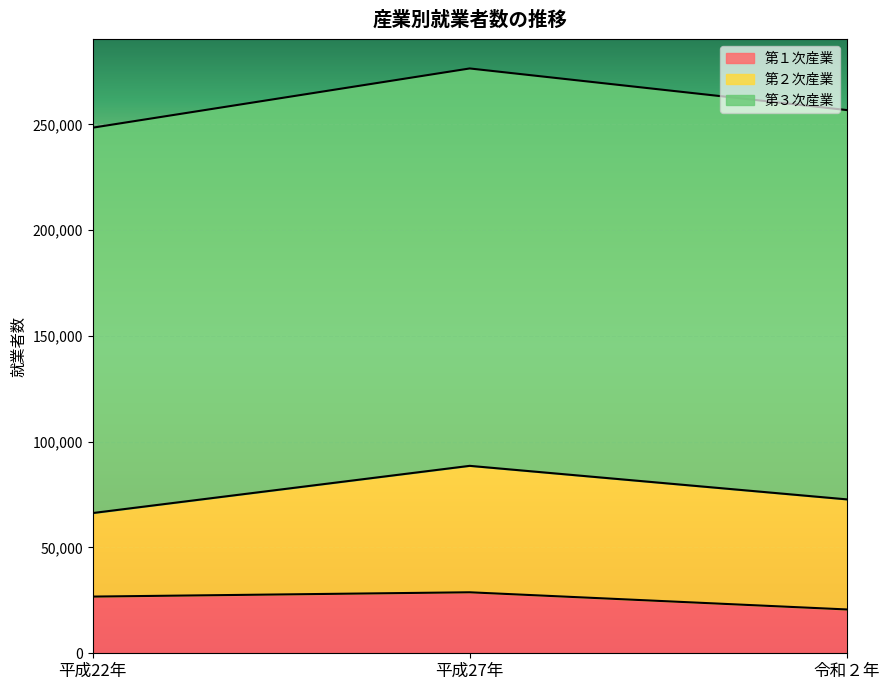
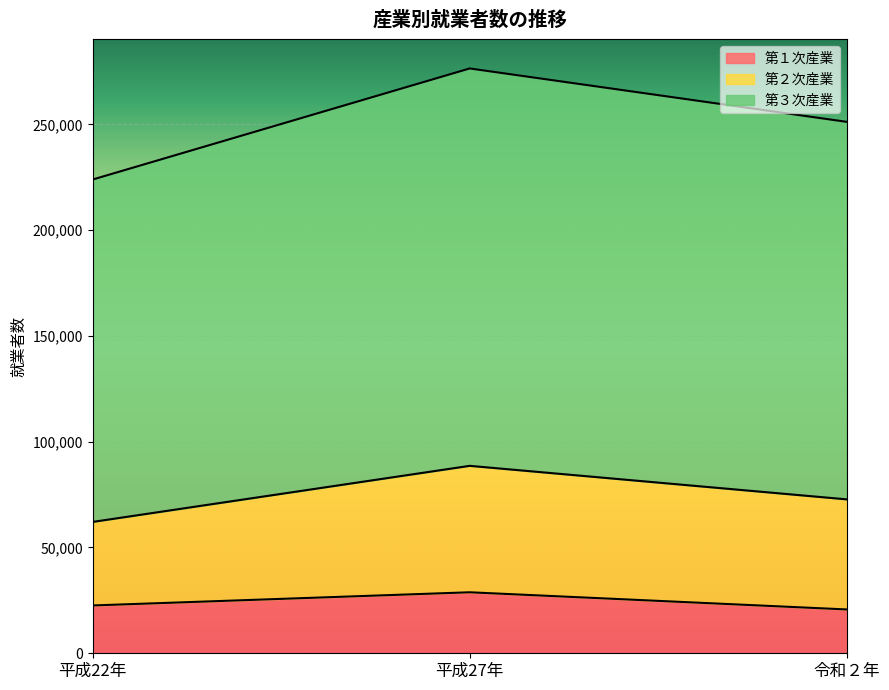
  {
    "第１次産業": {
-     "平成22年": "27,000",
+     "平成22年": "23,000",
      "平成27年": "29,000",
      "令和２年": "21,000"
    },
    "第２次産業": {
      "平成22年": "39,000",
      "平成27年": "60,000",
      "令和２年": "52,000"
    },
    "第３次産業": {
-     "平成22年": "182,000",
+     "平成22年": "162,000",
      "平成27年": "188,000",
-     "令和２年": "184,000"
+     "令和２年": "178,000"
    }
  }
